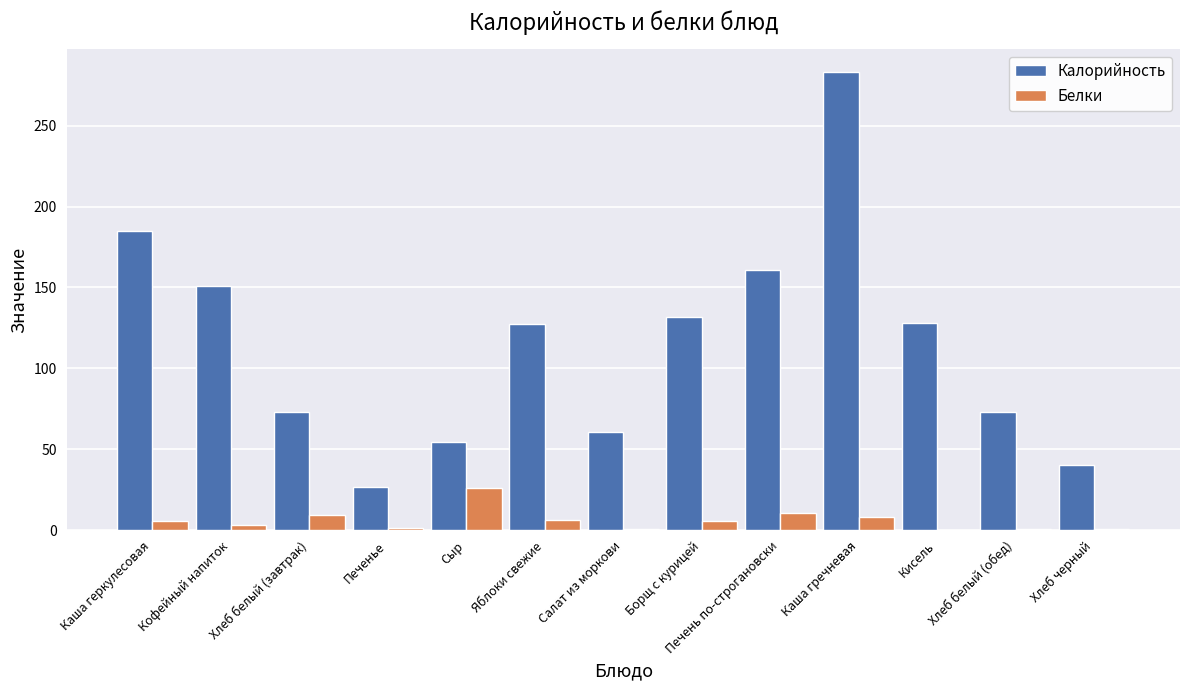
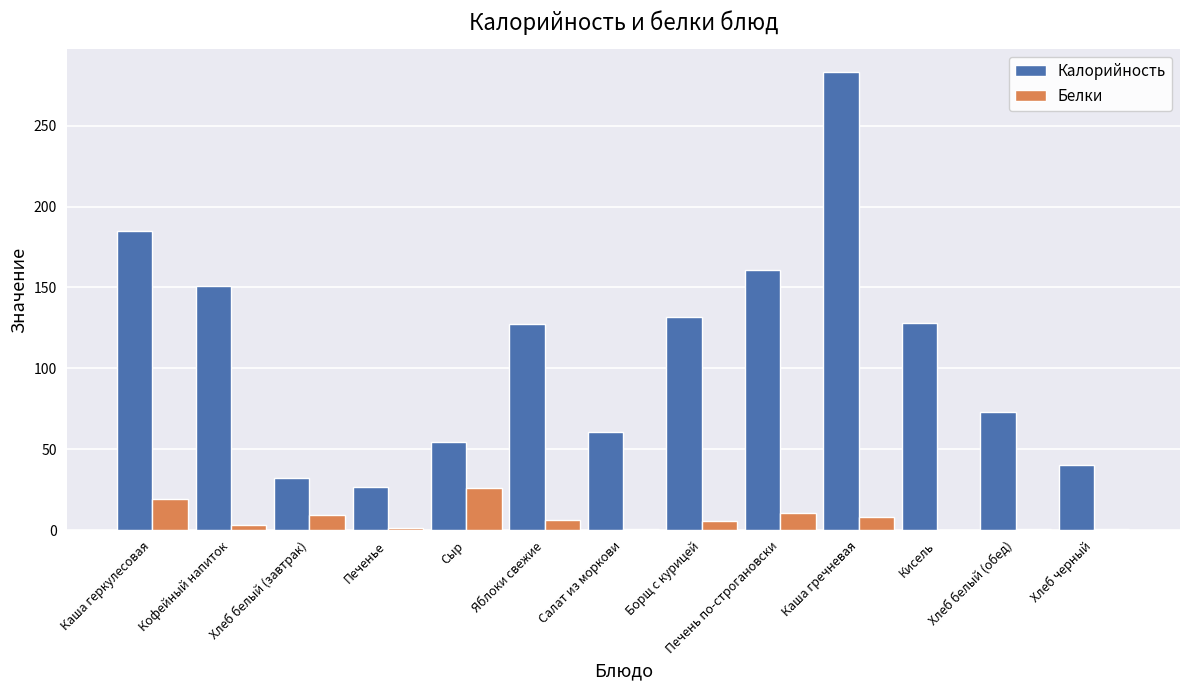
  {
    "Калорийность": {
      "Каша геркулесовая": 185,
      "Кофейный напиток": 151,
-     "Хлеб белый (завтрак)": 73,
+     "Хлеб белый (завтрак)": 32,
      "Печенье": 27,
      "Сыр": 54,
      "Яблоки свежие": 128,
      "Салат из моркови": 61,
      "Борщ с курицей": 132,
      "Печень по-строгановски": 161,
      "Каша гречневая": 283,
      "Кисель": 128,
      "Хлеб белый (обед)": 73,
      "Хлеб черный": 40
    },
    "Белки": {
-     "Каша геркулесовая": 6,
+     "Каша геркулесовая": 20,
      "Кофейный напиток": 3,
      "Хлеб белый (завтрак)": 10,
      "Сыр": 26,
      "Яблоки свежие": 7,
      "Борщ с курицей": 6,
      "Печень по-строгановски": 11,
      "Каша гречневая": 8,
      "Кисель": 0
    }
  }
